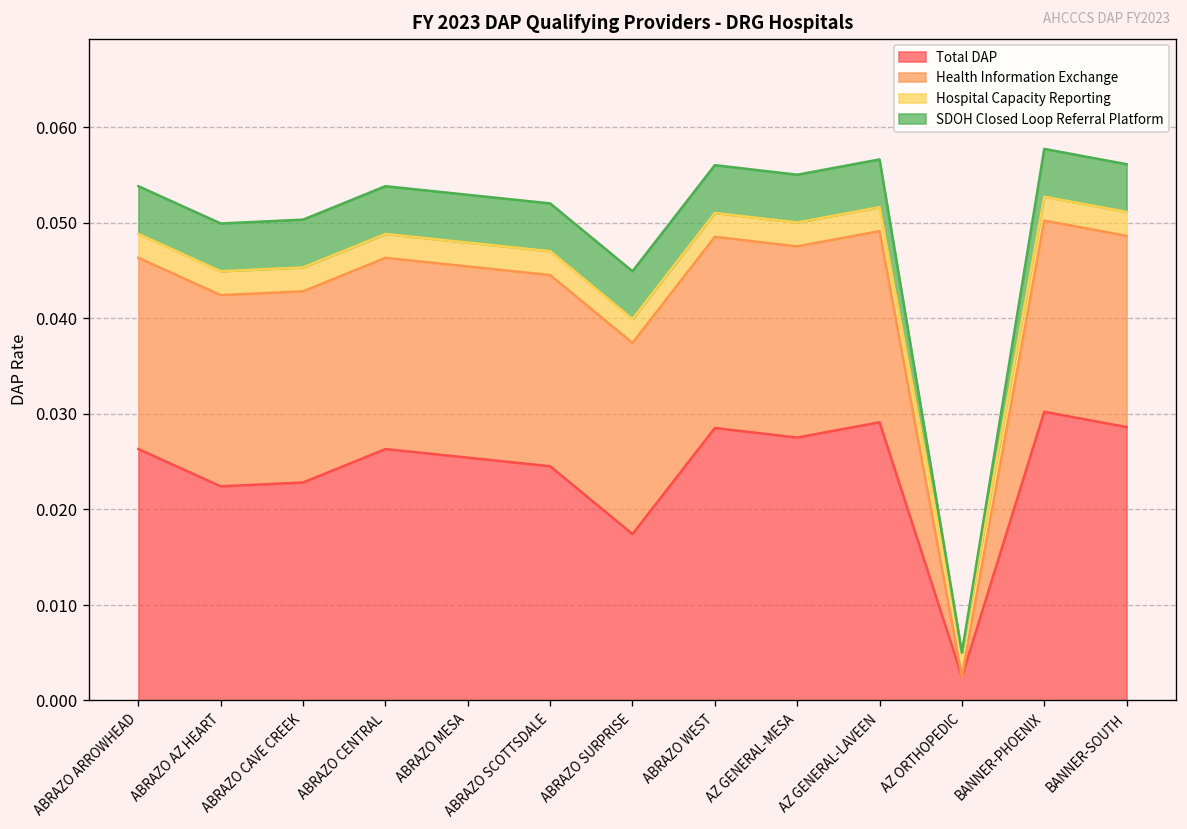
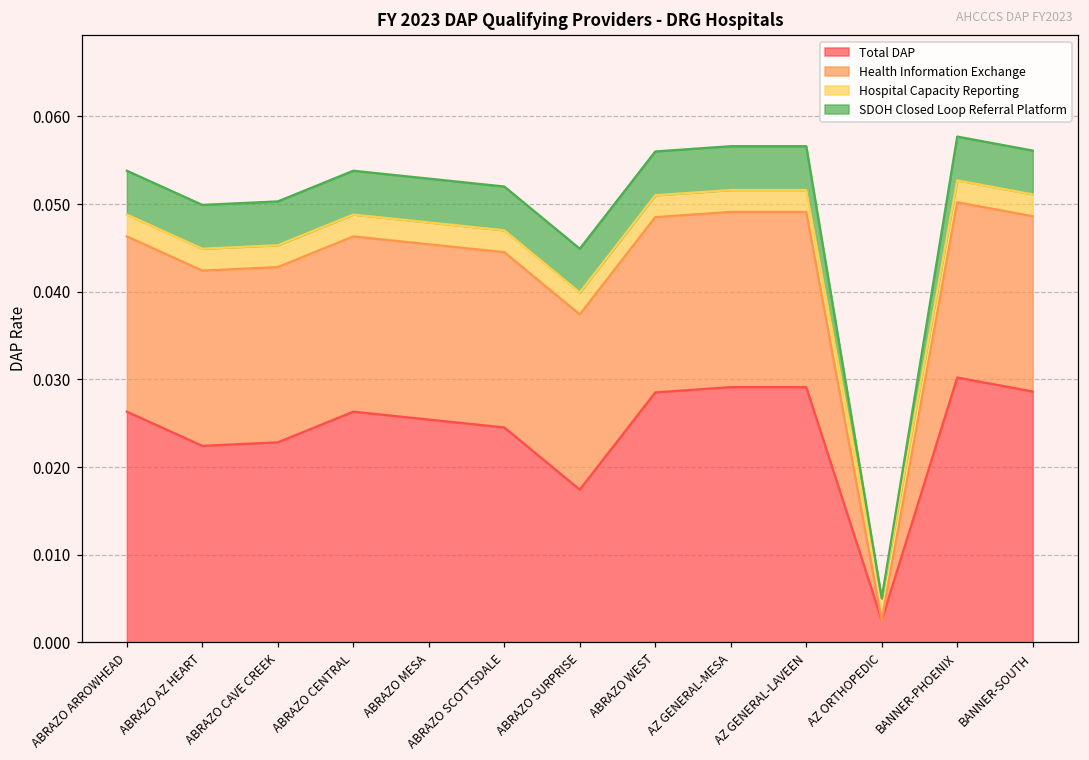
  {
    "Total DAP": {
      "ABRAZO ARROWHEAD": 0.026,
      "ABRAZO AZ HEART": 0.022,
      "ABRAZO CAVE CREEK": 0.023,
      "ABRAZO CENTRAL": 0.026,
      "ABRAZO MESA": 0.025,
      "ABRAZO SCOTTSDALE": 0.025,
      "ABRAZO SURPRISE": 0.017,
      "ABRAZO WEST": 0.029,
-     "AZ GENERAL-MESA": 0.028,
+     "AZ GENERAL-MESA": 0.029,
      "AZ GENERAL-LAVEEN": 0.029,
      "BANNER-PHOENIX": 0.030,
      "BANNER-SOUTH": 0.029
    },
    "Health Information Exchange": {
      "ABRAZO ARROWHEAD": 0.020,
      "ABRAZO AZ HEART": 0.020,
      "ABRAZO CAVE CREEK": 0.020,
      "ABRAZO CENTRAL": 0.020,
      "ABRAZO MESA": 0.020,
      "ABRAZO SCOTTSDALE": 0.020,
      "ABRAZO SURPRISE": 0.020,
      "ABRAZO WEST": 0.020,
      "AZ GENERAL-MESA": 0.020,
      "AZ GENERAL-LAVEEN": 0.020,
      "BANNER-PHOENIX": 0.020,
      "BANNER-SOUTH": 0.020
    },
    "Hospital Capacity Reporting": {
      "ABRAZO ARROWHEAD": 0.003,
      "ABRAZO AZ HEART": 0.003,
      "ABRAZO CAVE CREEK": 0.003,
      "ABRAZO CENTRAL": 0.003,
      "ABRAZO MESA": 0.003,
      "ABRAZO SCOTTSDALE": 0.003,
      "ABRAZO SURPRISE": 0.003,
      "ABRAZO WEST": 0.003,
      "AZ GENERAL-MESA": 0.003,
      "AZ GENERAL-LAVEEN": 0.003,
      "BANNER-PHOENIX": 0.003,
      "BANNER-SOUTH": 0.003
    },
    "SDOH Closed Loop Referral Platform": {
      "ABRAZO ARROWHEAD": 0.005,
      "ABRAZO AZ HEART": 0.005,
      "ABRAZO CAVE CREEK": 0.005,
      "ABRAZO CENTRAL": 0.005,
      "ABRAZO MESA": 0.005,
      "ABRAZO SCOTTSDALE": 0.005,
      "ABRAZO SURPRISE": 0.005,
      "ABRAZO WEST": 0.005,
      "AZ GENERAL-MESA": 0.005,
      "AZ GENERAL-LAVEEN": 0.005,
      "BANNER-PHOENIX": 0.005,
      "BANNER-SOUTH": 0.005
    }
  }
